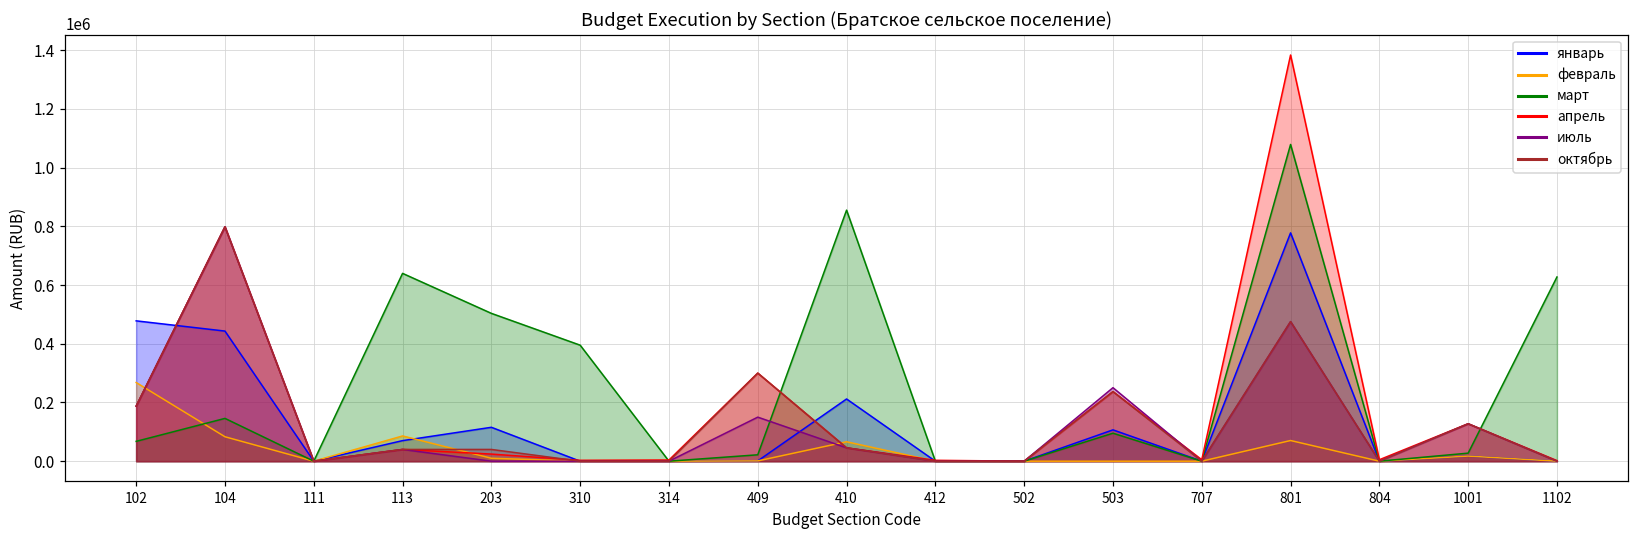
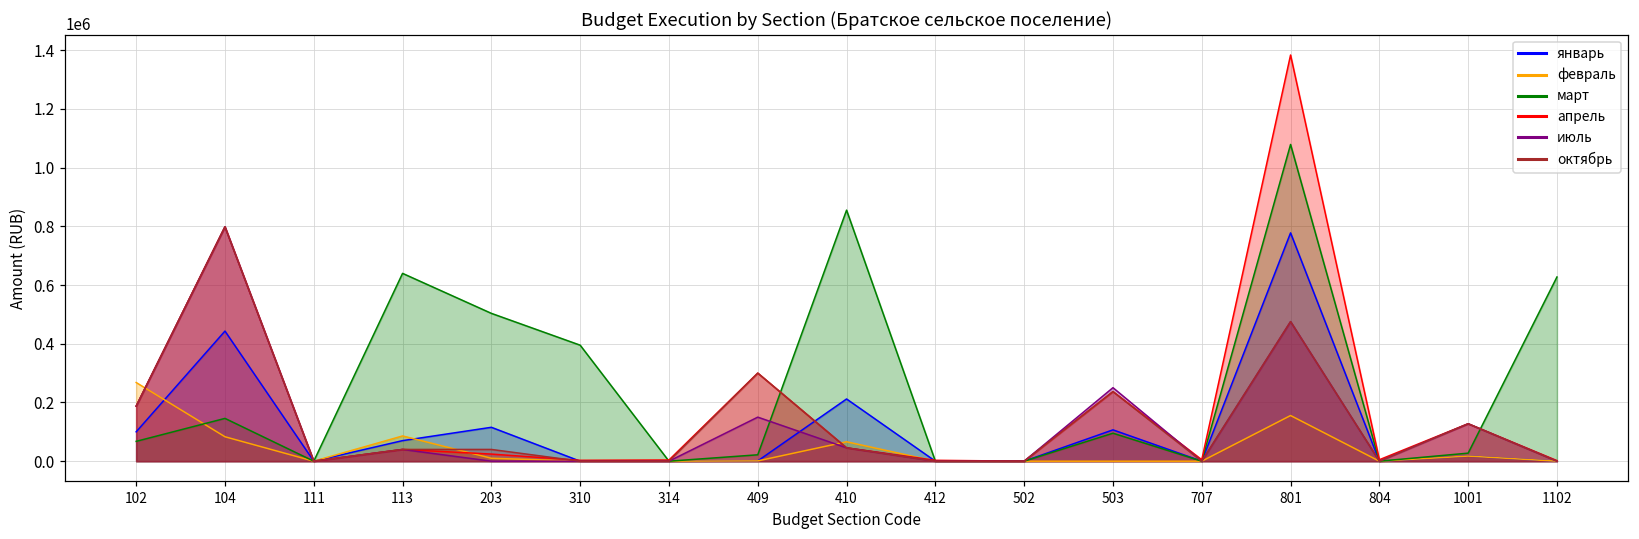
  {
    "январь": {
-     "102": 480000,
+     "102": 100000,
      "104": 440000,
      "113": 70000,
      "203": 120000,
      "410": 210000,
      "503": 110000,
      "801": 780000
    },
    "февраль": {
      "102": 270000,
      "104": 80000,
      "113": 90000,
      "203": 10000,
      "410": 70000,
      "503": 0,
-     "801": 70000
+     "801": 160000
    },
    "март": {
      "102": 70000,
      "104": 150000,
      "113": 640000,
      "203": 500000,
      "310": 400000,
      "409": 20000,
      "410": 850000,
      "503": 100000,
      "801": 1080000,
      "1001": 30000,
      "1102": 630000
    }
  }
